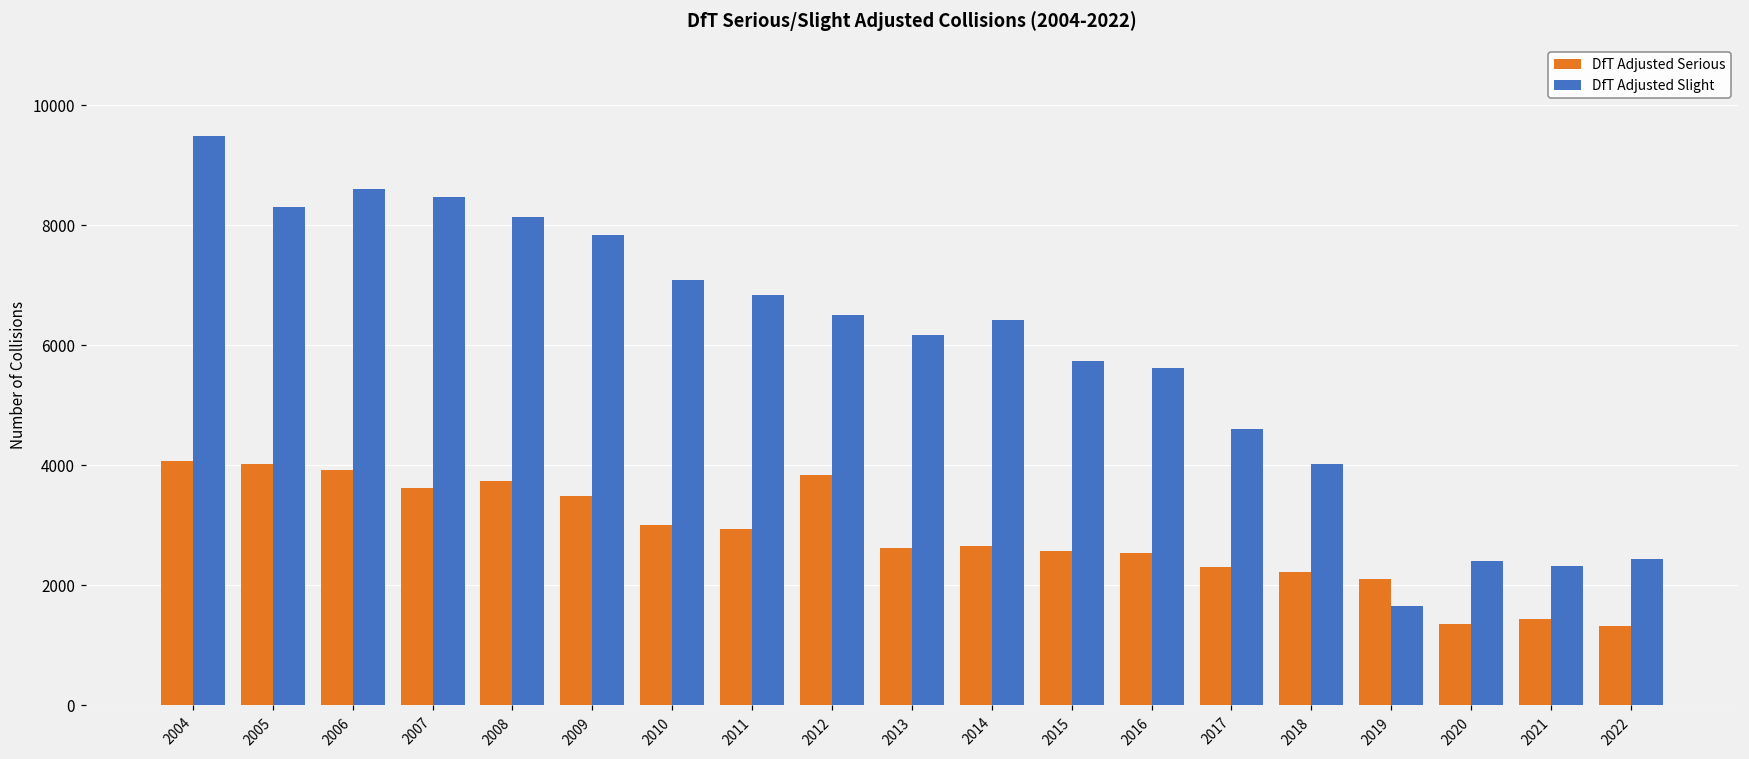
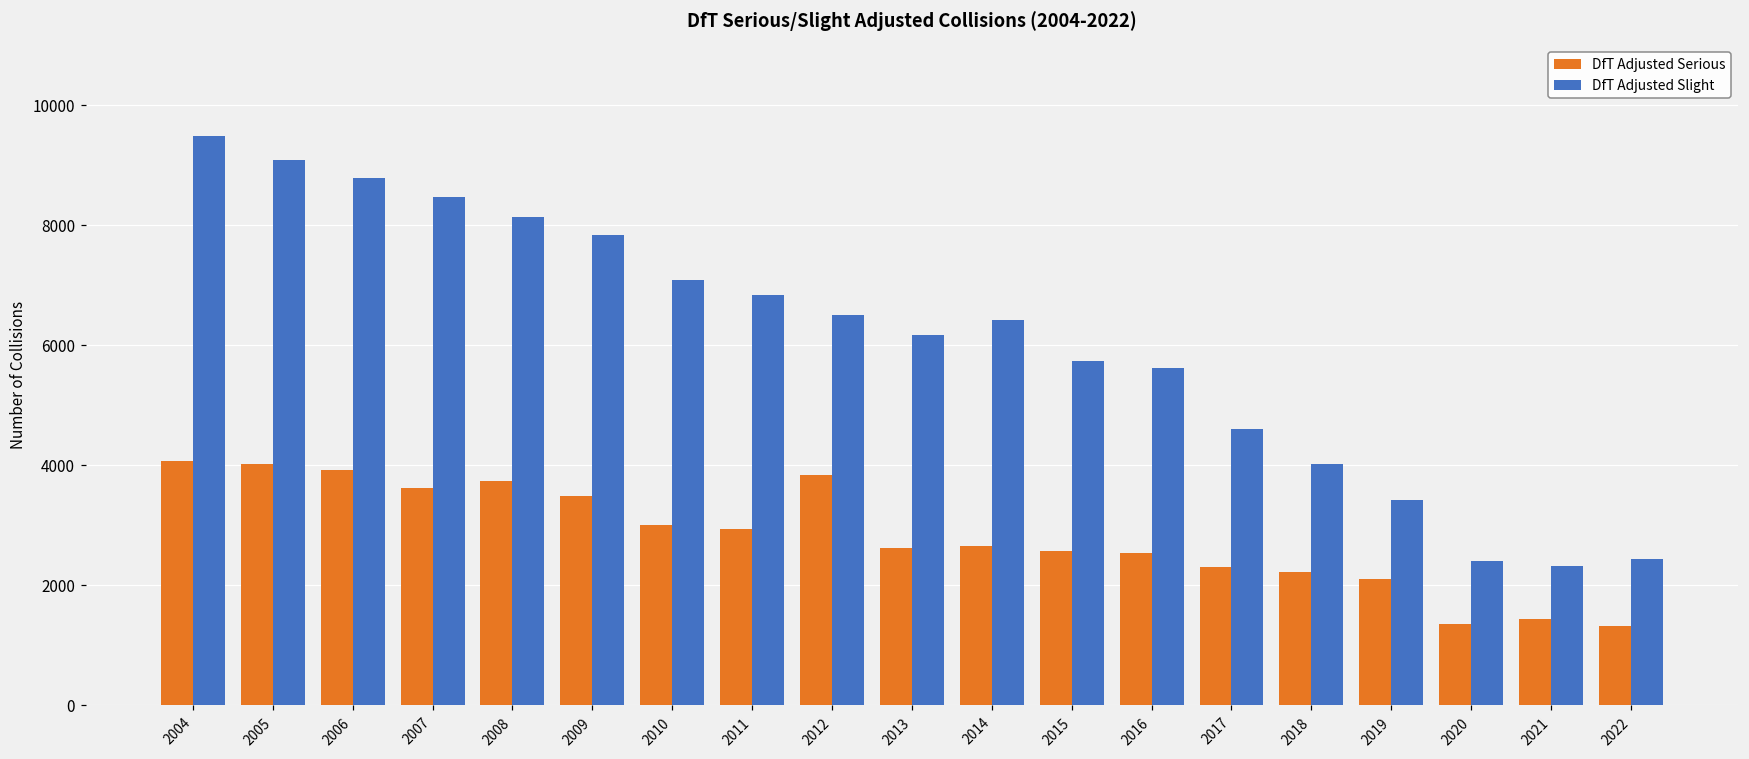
  {
    "DfT Adjusted Serious": {
      "2004": 4100,
      "2005": 4000,
      "2006": 3900,
      "2007": 3600,
      "2008": 3700,
      "2009": 3500,
      "2010": 3000,
      "2011": 2900,
      "2012": 3800,
      "2013": 2600,
      "2014": 2700,
      "2015": 2600,
      "2016": 2500,
      "2017": 2300,
      "2018": 2200,
      "2019": 2100,
      "2020": 1400,
      "2021": 1400,
      "2022": 1300
    },
    "DfT Adjusted Slight": {
      "2004": 9500,
-     "2005": 8300,
-     "2006": 8600,
+     "2005": 9100,
+     "2006": 8800,
      "2007": 8500,
      "2008": 8100,
      "2009": 7800,
      "2010": 7100,
      "2011": 6800,
      "2012": 6500,
      "2013": 6200,
      "2014": 6400,
      "2015": 5700,
      "2016": 5600,
      "2017": 4600,
      "2018": 4000,
-     "2019": 1600,
+     "2019": 3400,
      "2020": 2400,
      "2021": 2300,
      "2022": 2400
    }
  }
